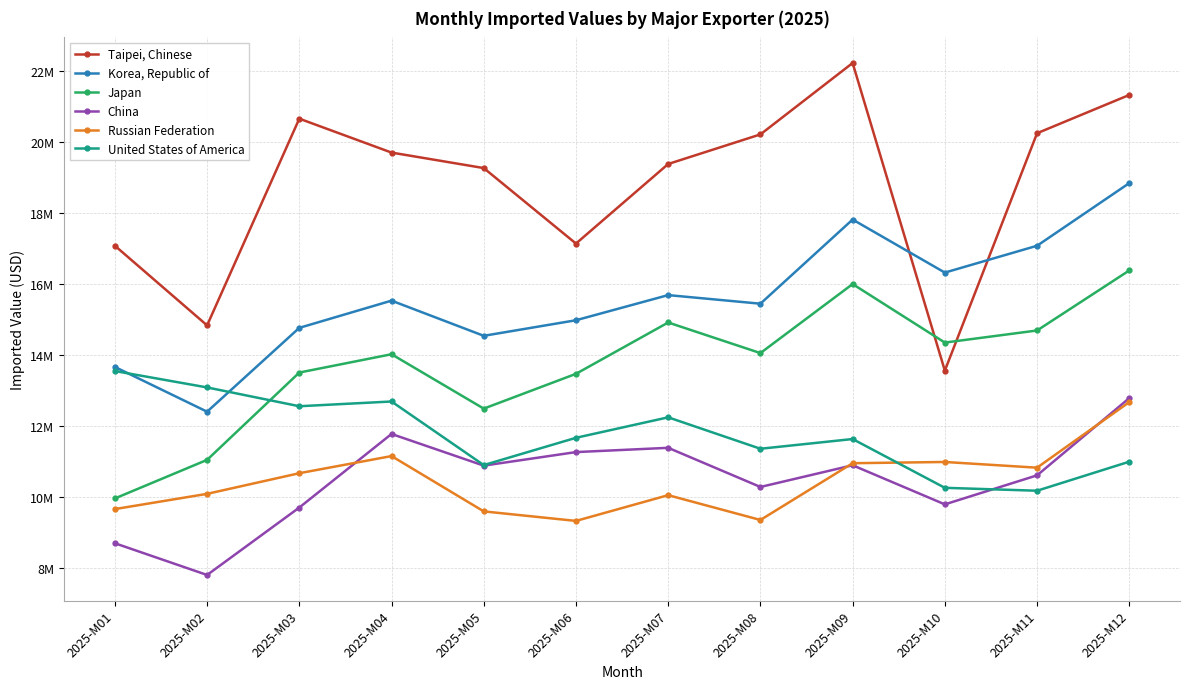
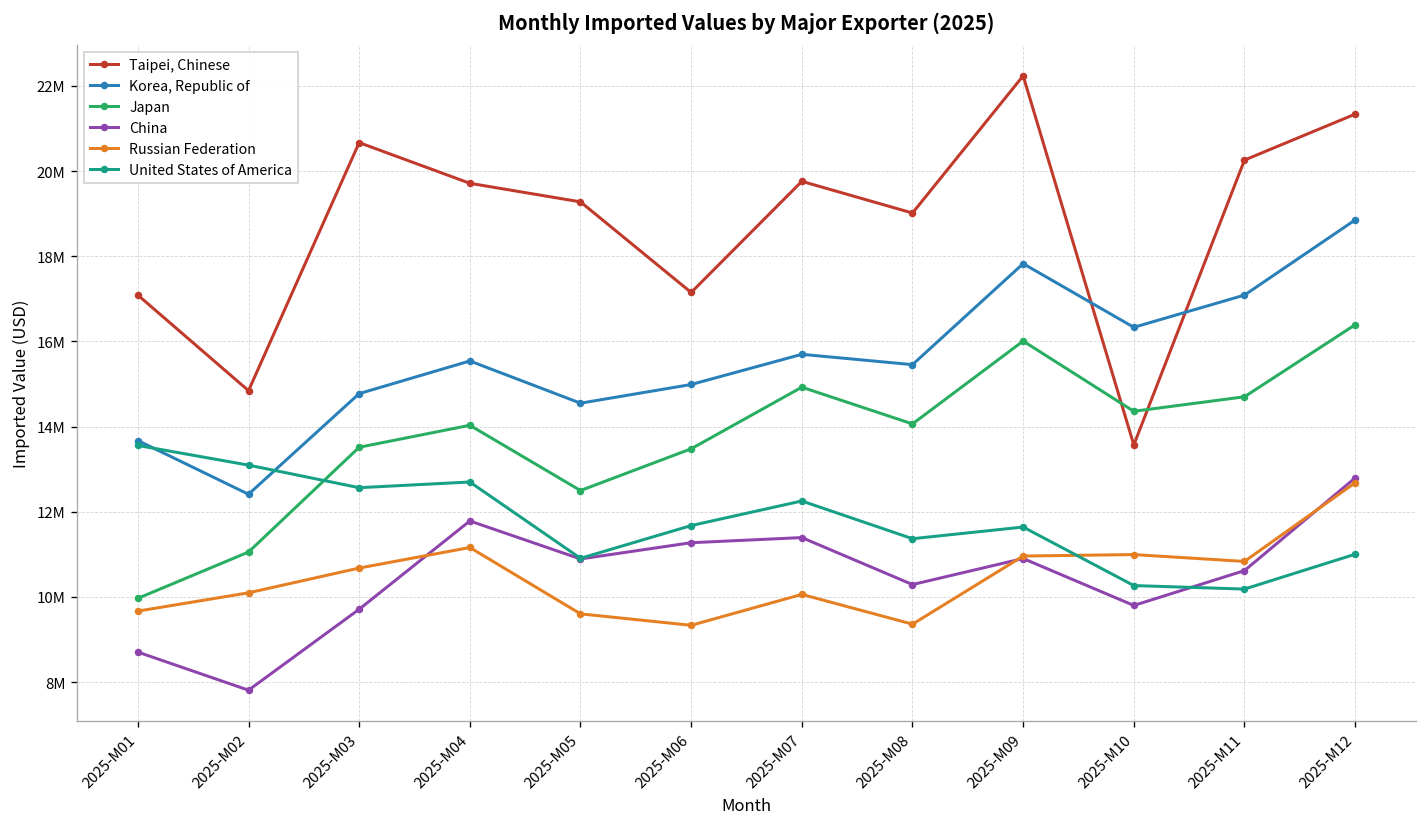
  {
    "Taipei, Chinese": {
      "2025-M01": 17100000,
      "2025-M02": 14800000,
      "2025-M03": 20700000,
      "2025-M04": 19700000,
      "2025-M05": 19300000,
      "2025-M06": 17100000,
-     "2025-M07": 19400000,
-     "2025-M08": 20200000,
+     "2025-M07": 19800000,
+     "2025-M08": 19000000,
      "2025-M09": 22200000,
      "2025-M10": 13600000,
      "2025-M11": 20300000,
      "2025-M12": 21300000
    },
    "Korea, Republic of": {
      "2025-M01": 13700000,
      "2025-M02": 12400000,
      "2025-M03": 14800000,
      "2025-M04": 15500000,
      "2025-M05": 14500000,
      "2025-M06": 15000000,
      "2025-M07": 15700000,
      "2025-M08": 15500000,
      "2025-M09": 17800000,
      "2025-M10": 16300000,
      "2025-M11": 17100000,
      "2025-M12": 18900000
    },
    "China": {
      "2025-M01": 8700000,
      "2025-M02": 7800000,
      "2025-M03": 9700000,
      "2025-M04": 11800000,
      "2025-M06": 11300000,
      "2025-M07": 11400000,
      "2025-M08": 10300000,
      "2025-M10": 9800000,
      "2025-M11": 10600000,
      "2025-M12": 12800000
    },
    "Russian Federation": {
      "2025-M01": 9700000,
      "2025-M02": 10100000,
      "2025-M03": 10700000,
      "2025-M04": 11200000,
      "2025-M05": 9600000,
      "2025-M06": 9300000,
      "2025-M07": 10100000,
      "2025-M08": 9400000,
      "2025-M10": 11000000,
      "2025-M11": 10800000,
      "2025-M12": 12700000
    }
  }
